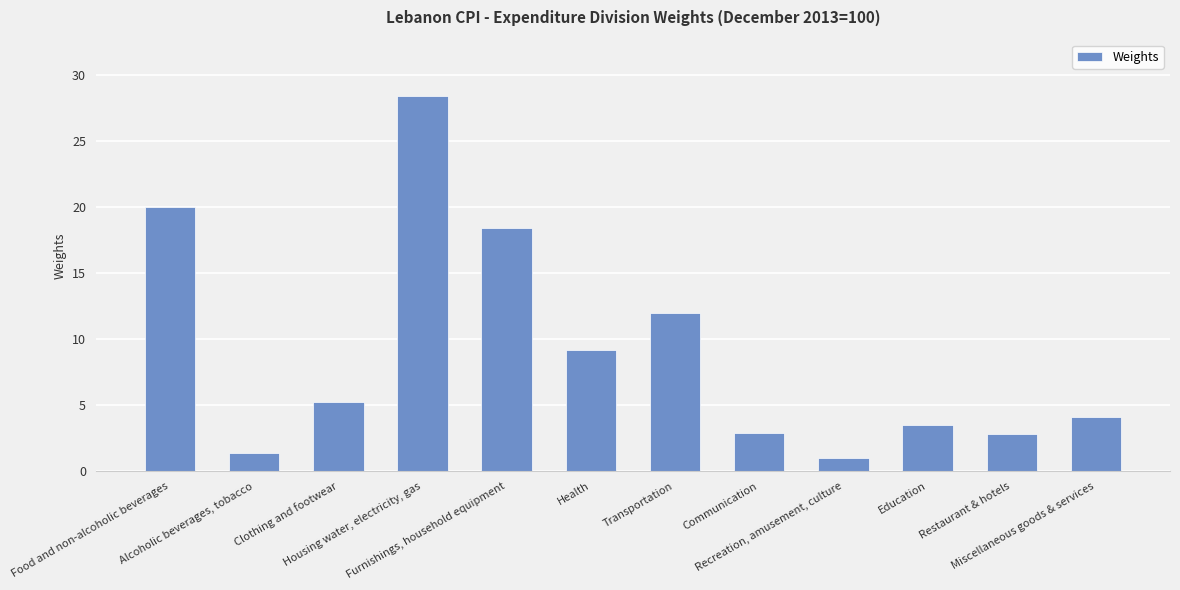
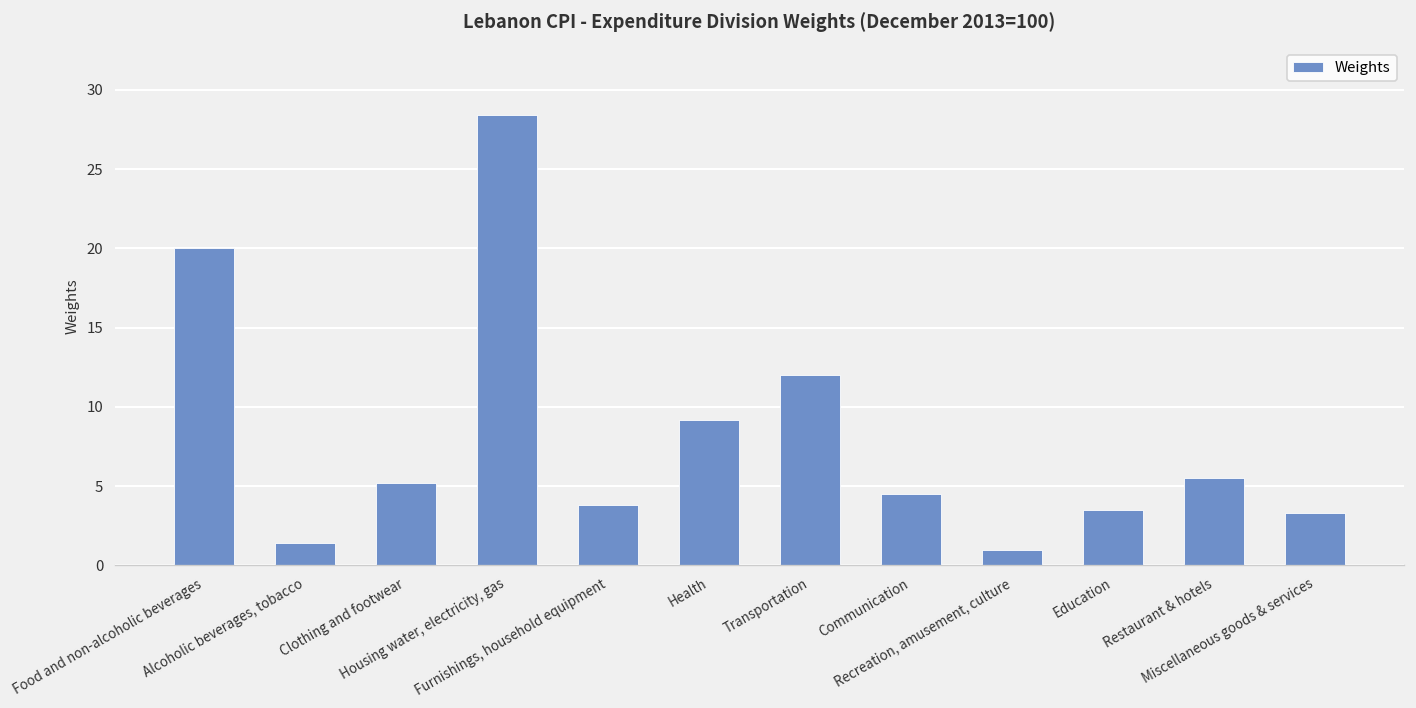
  {
    "Food and non-alcoholic beverages": 20.0,
    "Alcoholic beverages, tobacco": 1.4,
    "Clothing and footwear": 5.2,
    "Housing water, electricity, gas": 28.4,
-   "Furnishings, household equipment": 18.4,
+   "Furnishings, household equipment": 3.8,
    "Health": 9.2,
    "Transportation": 12.0,
-   "Communication": 2.9,
+   "Communication": 4.5,
    "Recreation, amusement, culture": 1.0,
    "Education": 3.5,
-   "Restaurant & hotels": 2.8,
-   "Miscellaneous goods & services": 4.1
+   "Restaurant & hotels": 5.5,
+   "Miscellaneous goods & services": 3.3
  }
